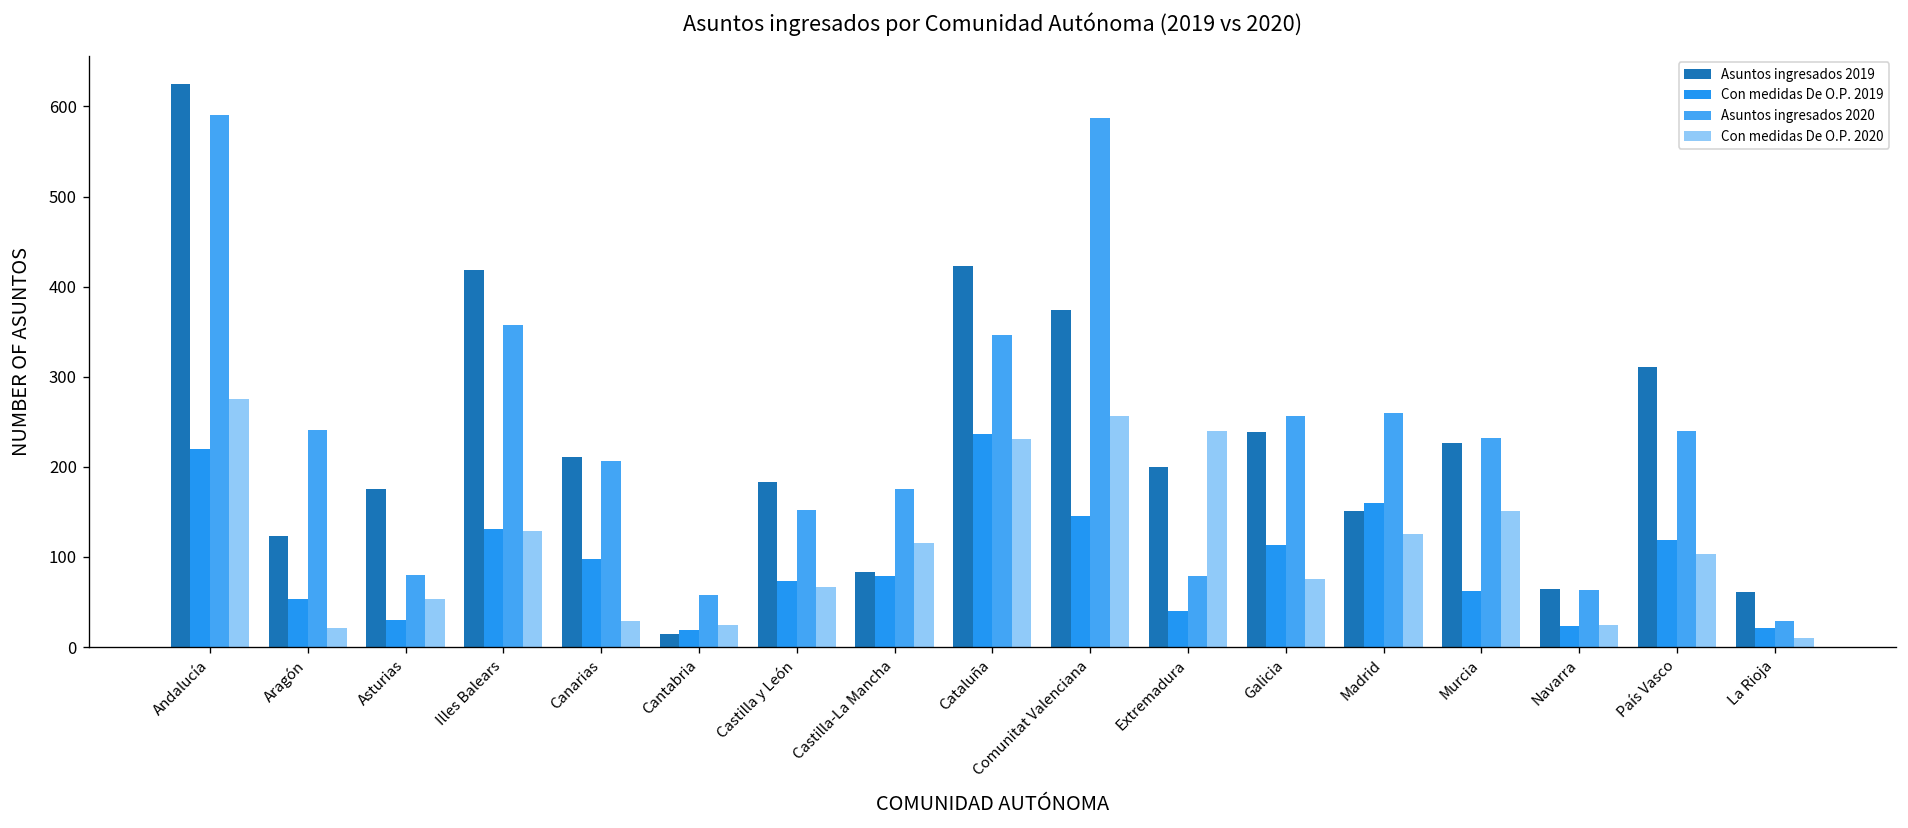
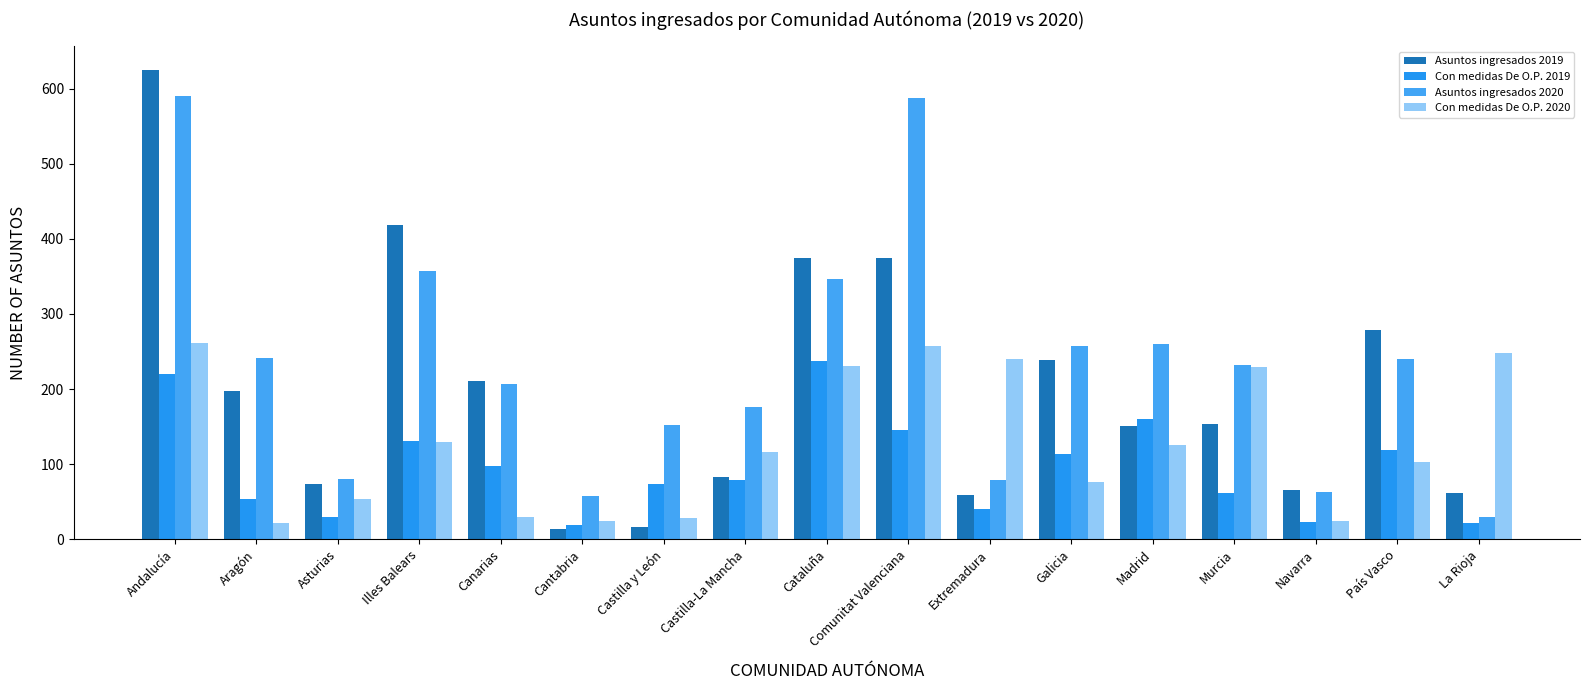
  {
    "Asuntos ingresados 2019": {
      "Andalucía": 630,
-     "Aragón": 120,
-     "Asturias": 180,
+     "Aragón": 200,
+     "Asturias": 70,
      "Illes Balears": 420,
      "Canarias": 210,
      "Cantabria": 10,
-     "Castilla y León": 180,
+     "Castilla y León": 20,
      "Castilla-La Mancha": 80,
-     "Cataluña": 420,
+     "Cataluña": 380,
      "Comunitat Valenciana": 370,
-     "Extremadura": 200,
+     "Extremadura": 60,
      "Galicia": 240,
      "Madrid": 150,
-     "Murcia": 230,
+     "Murcia": 150,
      "Navarra": 70,
-     "País Vasco": 310,
+     "País Vasco": 280,
      "La Rioja": 60
    },
    "Con medidas De O.P. 2020": {
-     "Andalucía": 280,
+     "Andalucía": 260,
      "Aragón": 20,
      "Asturias": 50,
      "Illes Balears": 130,
      "Canarias": 30,
      "Cantabria": 20,
-     "Castilla y León": 70,
+     "Castilla y León": 30,
      "Castilla-La Mancha": 120,
      "Cataluña": 230,
      "Comunitat Valenciana": 260,
      "Extremadura": 240,
      "Galicia": 80,
      "Madrid": 130,
-     "Murcia": 150,
+     "Murcia": 230,
      "Navarra": 20,
      "País Vasco": 100,
-     "La Rioja": 10
+     "La Rioja": 250
    }
  }
